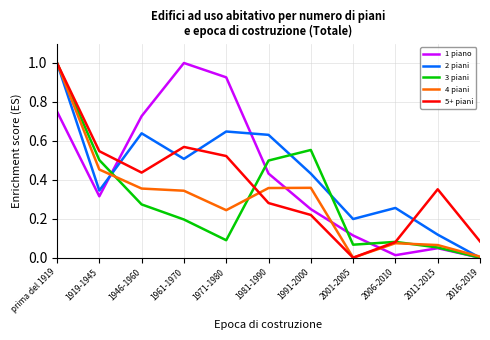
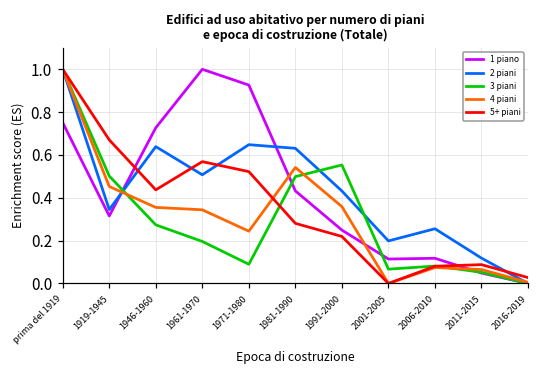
  {
    "1 piano": {
      "prima del 1919": 0.75,
      "1919-1945": 0.32,
      "1946-1960": 0.73,
      "1961-1970": 1.00,
      "1971-1980": 0.93,
      "1981-1990": 0.43,
      "1991-2000": 0.25,
      "2001-2005": 0.11,
-     "2006-2010": 0.01
+     "2006-2010": 0.12
    },
    "2 piani": {
      "1919-1945": 0.34,
      "1946-1960": 0.64,
      "1961-1970": 0.51,
      "1971-1980": 0.65,
      "1981-1990": 0.63,
      "1991-2000": 0.43,
      "2001-2005": 0.20,
      "2006-2010": 0.26,
      "2011-2015": 0.12
    },
    "3 piani": {
      "1919-1945": 0.50,
      "1946-1960": 0.27,
      "1961-1970": 0.20,
      "1971-1980": 0.09,
      "1981-1990": 0.50,
      "1991-2000": 0.55,
      "2001-2005": 0.07
    },
    "4 piani": {
      "1919-1945": 0.45,
      "1946-1960": 0.36,
      "1961-1970": 0.34,
      "1971-1980": 0.24,
-     "1981-1990": 0.36,
+     "1981-1990": 0.54,
      "1991-2000": 0.36
    },
    "5+ piani": {
-     "1919-1945": 0.55,
+     "1919-1945": 0.67,
      "1946-1960": 0.44,
      "1961-1970": 0.57,
      "1971-1980": 0.52,
      "1981-1990": 0.28,
      "1991-2000": 0.22,
-     "2011-2015": 0.35,
-     "2016-2019": 0.08
+     "2011-2015": 0.09,
+     "2016-2019": 0.03
    }
  }
